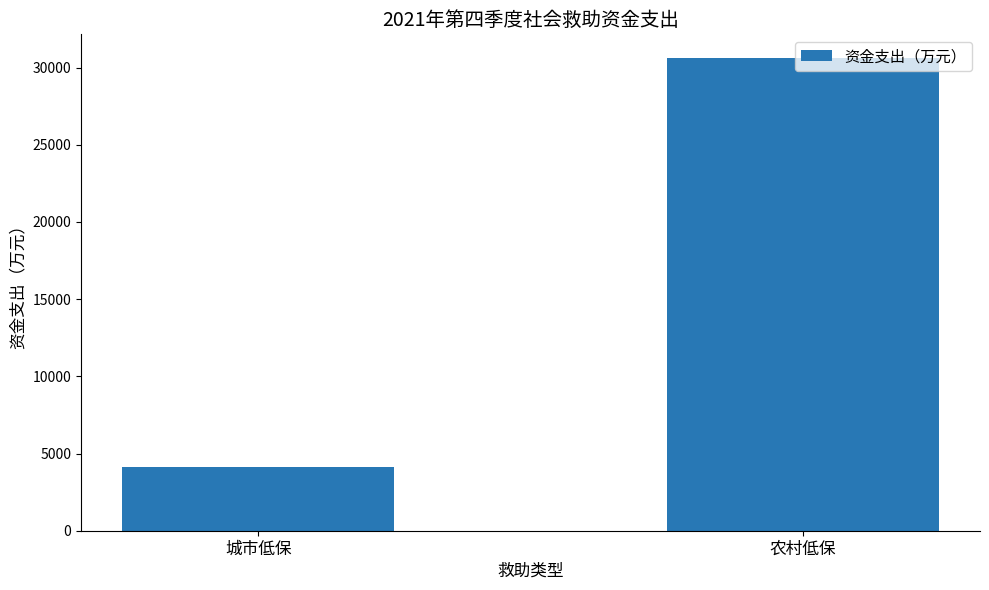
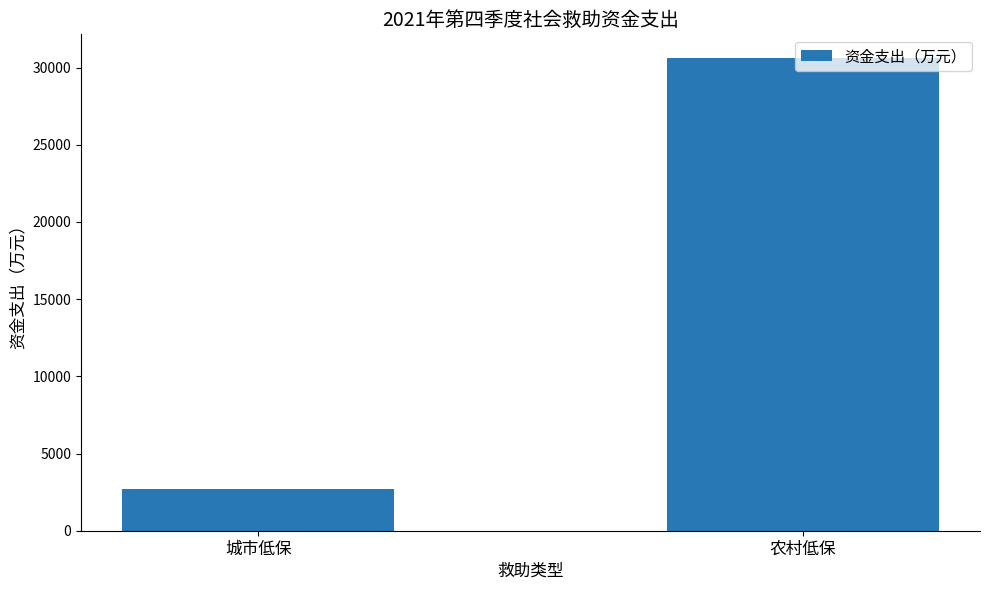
  {
-   "城市低保": 4100
+   "城市低保": 2700
  }
